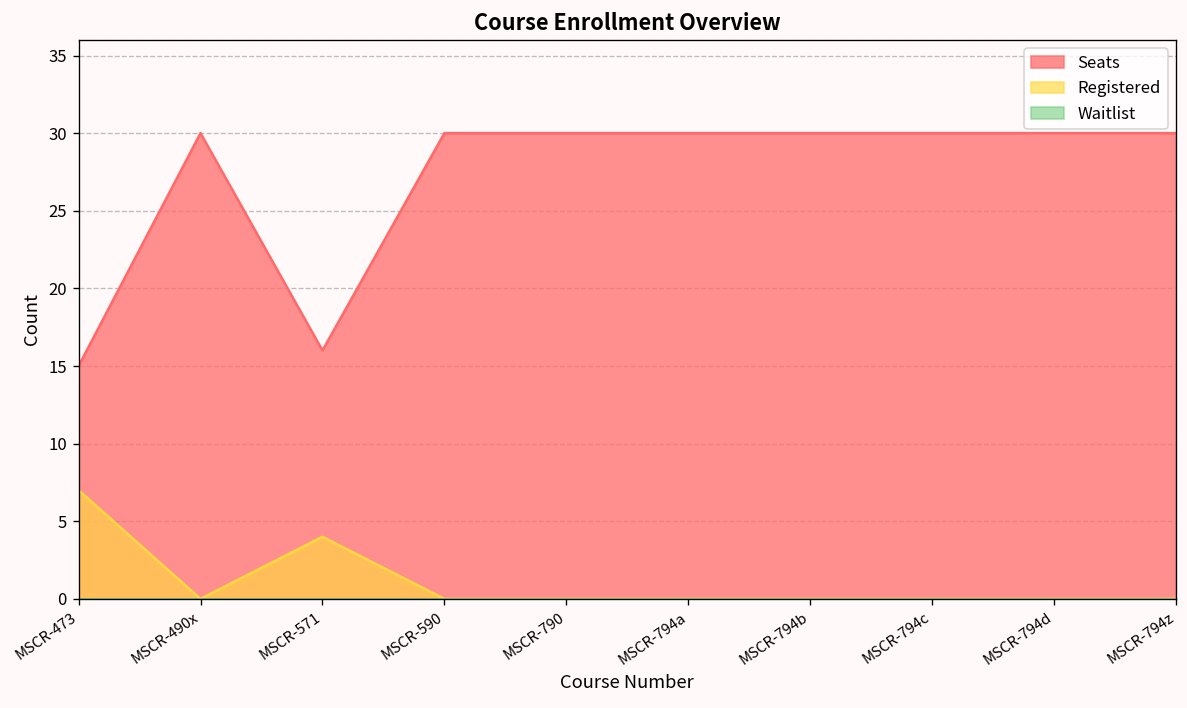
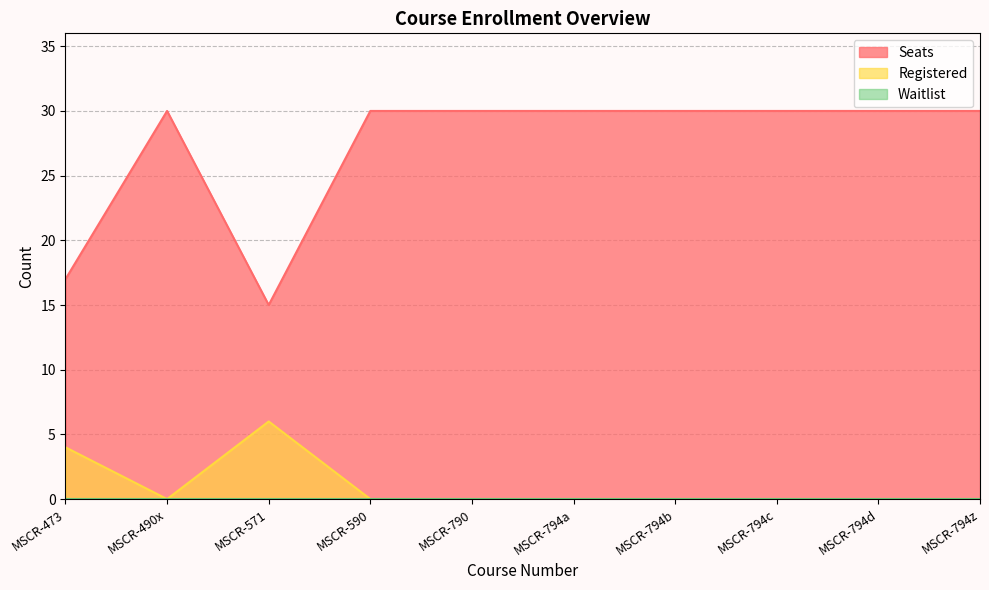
  {
    "Seats": {
-     "MSCR-473": 15,
+     "MSCR-473": 17,
      "MSCR-490x": 30,
-     "MSCR-571": 16,
+     "MSCR-571": 15,
      "MSCR-590": 30,
      "MSCR-790": 30,
      "MSCR-794a": 30,
      "MSCR-794b": 30,
      "MSCR-794c": 30,
      "MSCR-794d": 30,
      "MSCR-794z": 30
    },
    "Registered": {
-     "MSCR-473": 7,
-     "MSCR-571": 4
+     "MSCR-473": 4,
+     "MSCR-571": 6
    },
    "Waitlist": {
      "MSCR-473": 0,
      "MSCR-571": 0
    }
  }
